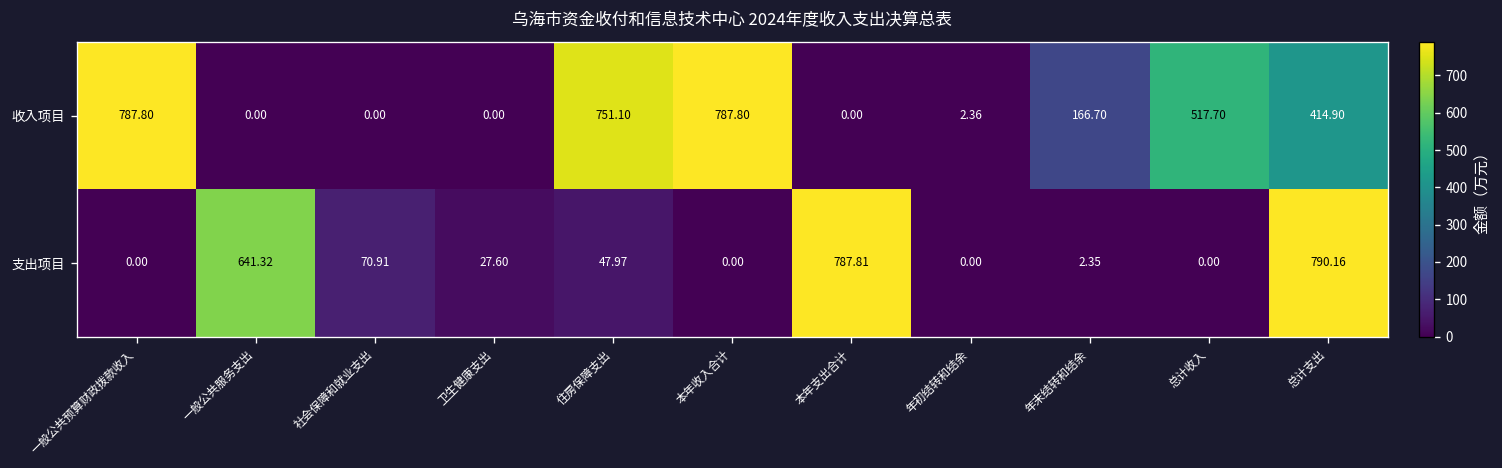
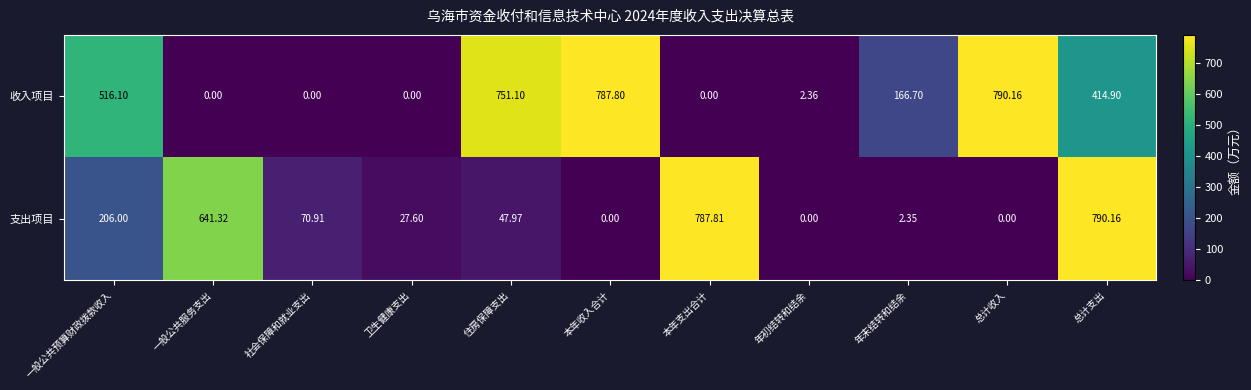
  {
    "收入项目": {
-     "一般公共预算财政拨款收入": 787.80,
+     "一般公共预算财政拨款收入": 516.10,
      "一般公共服务支出": 0.00,
      "社会保障和就业支出": 0.00,
      "卫生健康支出": 0.00,
      "住房保障支出": 751.10,
      "本年收入合计": 787.80,
      "本年支出合计": 0.00,
      "年初结转和结余": 2.36,
      "年末结转和结余": 166.70,
-     "总计收入": 517.70,
+     "总计收入": 790.16,
      "总计支出": 414.90
    },
    "支出项目": {
-     "一般公共预算财政拨款收入": 0.00,
+     "一般公共预算财政拨款收入": 206.00,
      "一般公共服务支出": 641.32,
      "社会保障和就业支出": 70.91,
      "卫生健康支出": 27.60,
      "住房保障支出": 47.97,
      "本年收入合计": 0.00,
      "本年支出合计": 787.81,
      "年初结转和结余": 0.00,
      "年末结转和结余": 2.35,
      "总计收入": 0.00,
      "总计支出": 790.16
    }
  }
